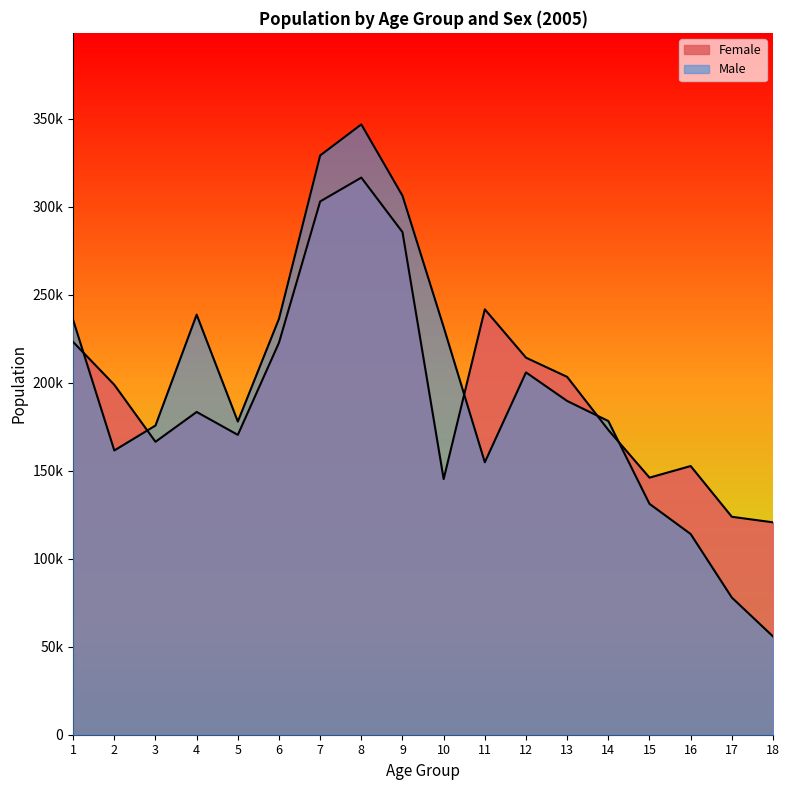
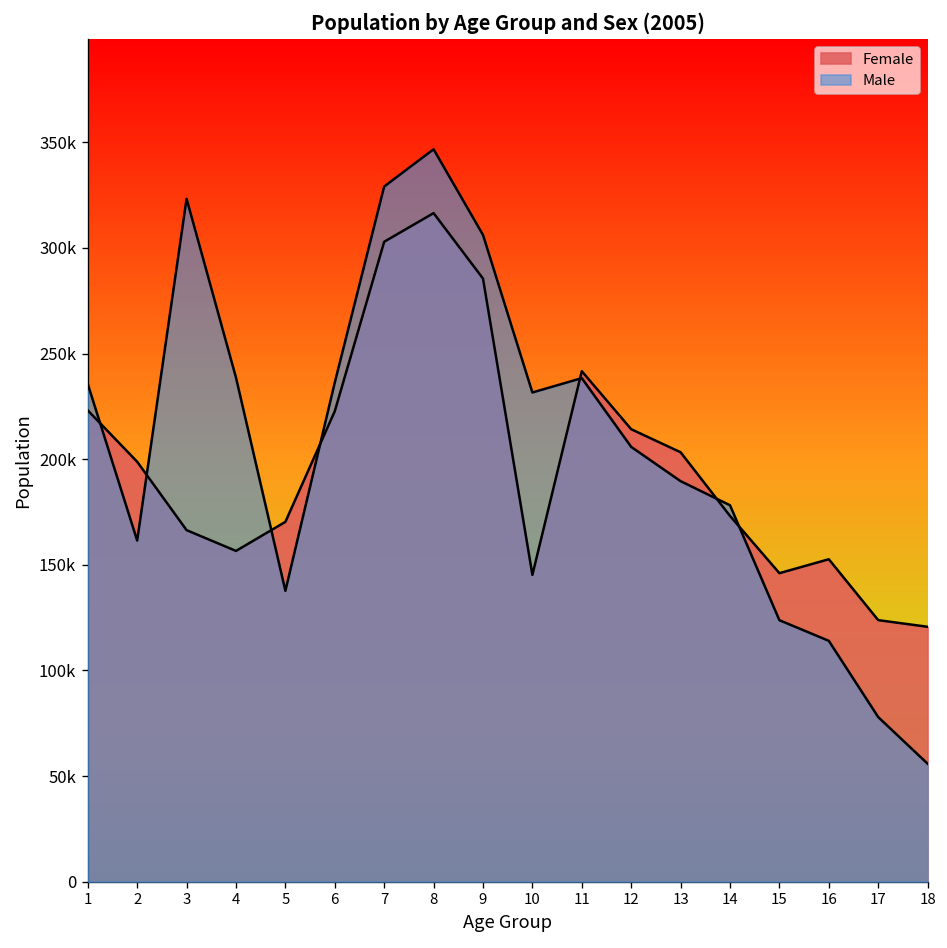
  {
    "Female": {
      "1": 223000,
      "2": 199000,
      "3": 166000,
-     "4": 183000,
+     "4": 157000,
      "5": 170000,
      "6": 223000,
      "7": 303000,
      "8": 316000,
      "9": 285000,
      "10": 145000,
      "11": 242000,
      "12": 214000,
      "13": 203000,
      "14": 173000,
      "15": 146000,
      "16": 153000,
      "17": 124000,
      "18": 121000
    },
    "Male": {
      "1": 236000,
      "2": 161000,
-     "3": 176000,
+     "3": 323000,
      "4": 239000,
-     "5": 178000,
+     "5": 138000,
      "6": 236000,
      "7": 329000,
      "8": 347000,
      "9": 306000,
      "10": 232000,
-     "11": 155000,
+     "11": 238000,
      "12": 206000,
      "13": 190000,
      "14": 178000,
-     "15": 131000,
+     "15": 124000,
      "16": 114000,
      "17": 78000,
      "18": 56000
    }
  }
